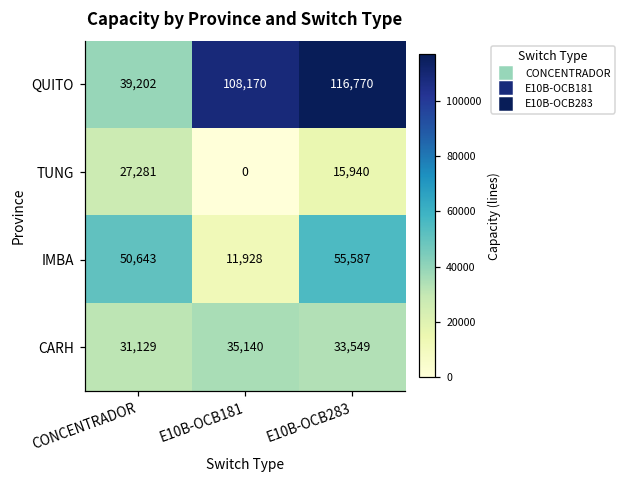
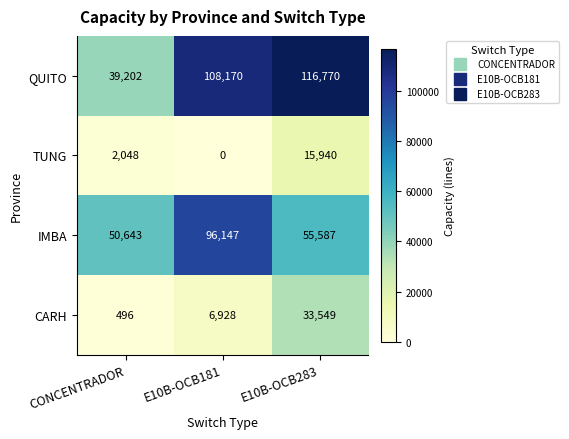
  {
    "QUITO": {
      "CONCENTRADOR": "39,202",
      "E10B-OCB181": "108,170",
      "E10B-OCB283": "116,770"
    },
    "TUNG": {
-     "CONCENTRADOR": "27,281",
+     "CONCENTRADOR": "2,048",
      "E10B-OCB181": "0",
      "E10B-OCB283": "15,940"
    },
    "IMBA": {
      "CONCENTRADOR": "50,643",
-     "E10B-OCB181": "11,928",
+     "E10B-OCB181": "96,147",
      "E10B-OCB283": "55,587"
    },
    "CARH": {
-     "CONCENTRADOR": "31,129",
-     "E10B-OCB181": "35,140",
+     "CONCENTRADOR": "496",
+     "E10B-OCB181": "6,928",
      "E10B-OCB283": "33,549"
    }
  }
